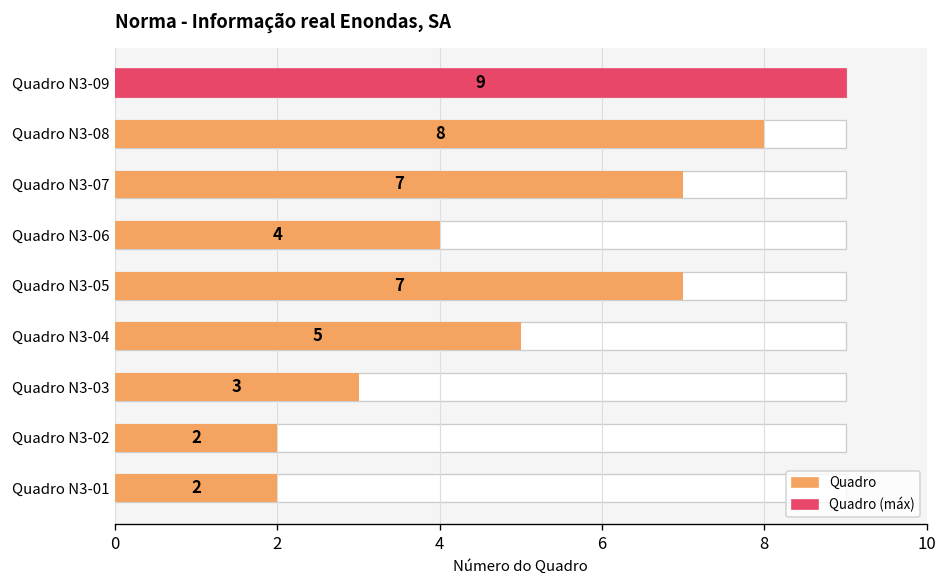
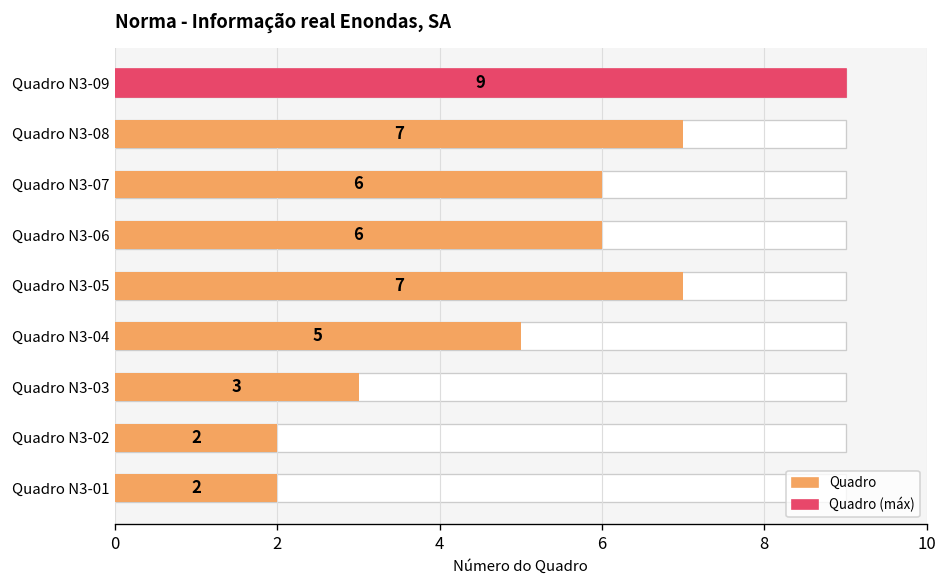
  {
    "Quadro": {
      "Quadro N3-09": 9,
-     "Quadro N3-08": 8,
-     "Quadro N3-07": 7,
-     "Quadro N3-06": 4
+     "Quadro N3-08": 7,
+     "Quadro N3-07": 6,
+     "Quadro N3-06": 6
    }
  }
